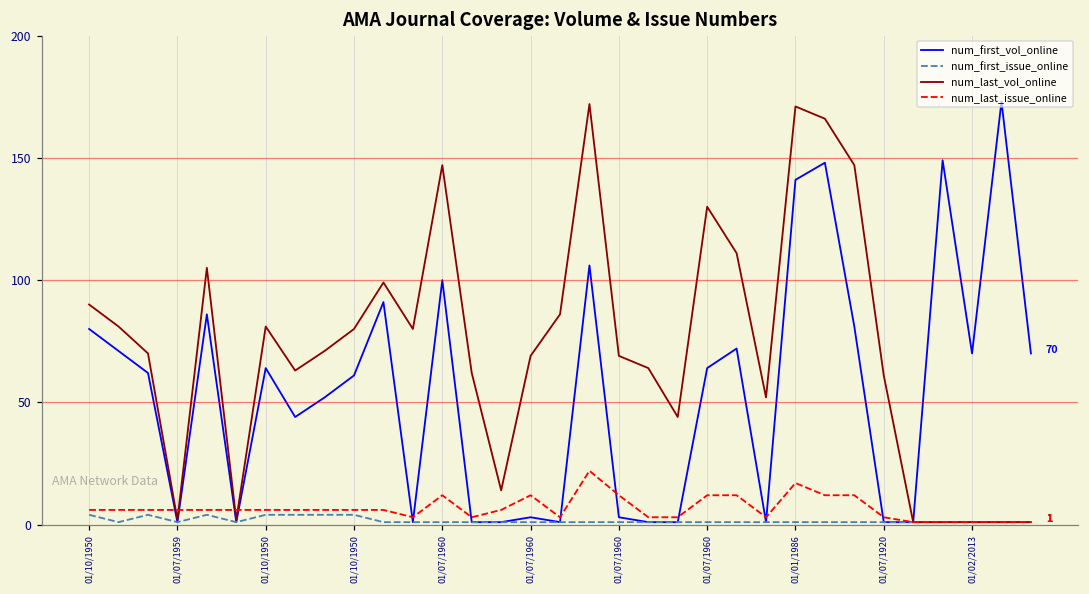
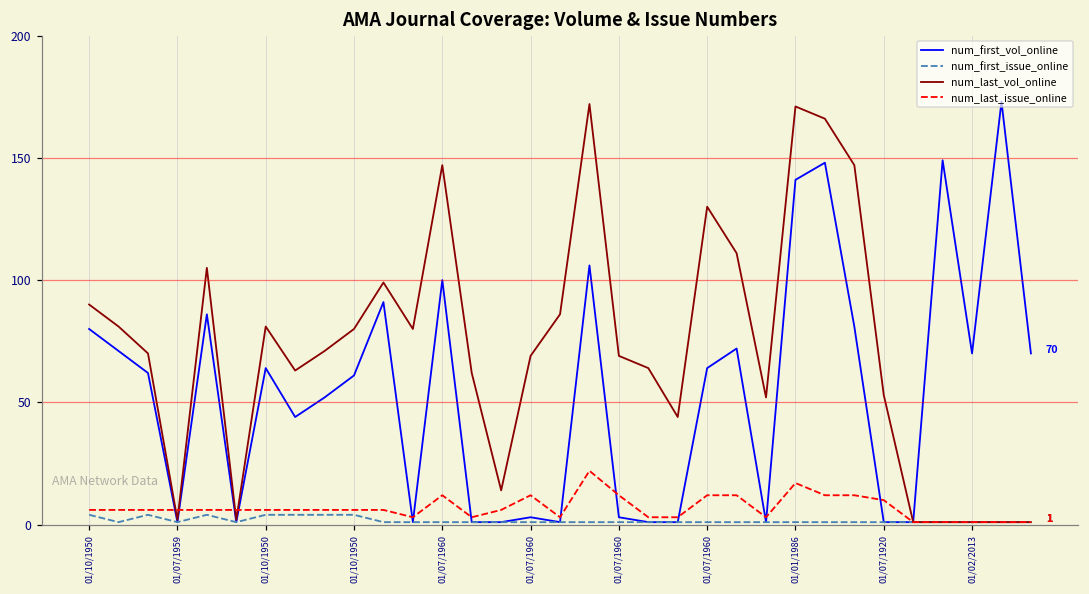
  {
    "num_first_vol_online": {
      "01/01/1986": 141,
      "01/02/2013": 70
    },
    "num_first_issue_online": {
      "01/01/1986": 1
    },
    "num_last_vol_online": {
      "01/01/1986": 171,
-     "01/07/1920": 61
+     "01/07/1920": 53
    },
    "num_last_issue_online": {
      "01/01/1986": 17,
-     "01/07/1920": 3
+     "01/07/1920": 10
    }
  }
